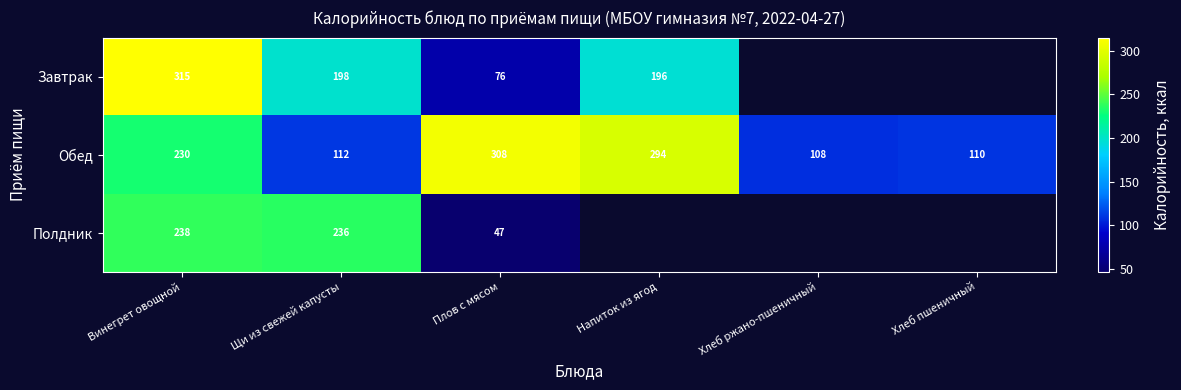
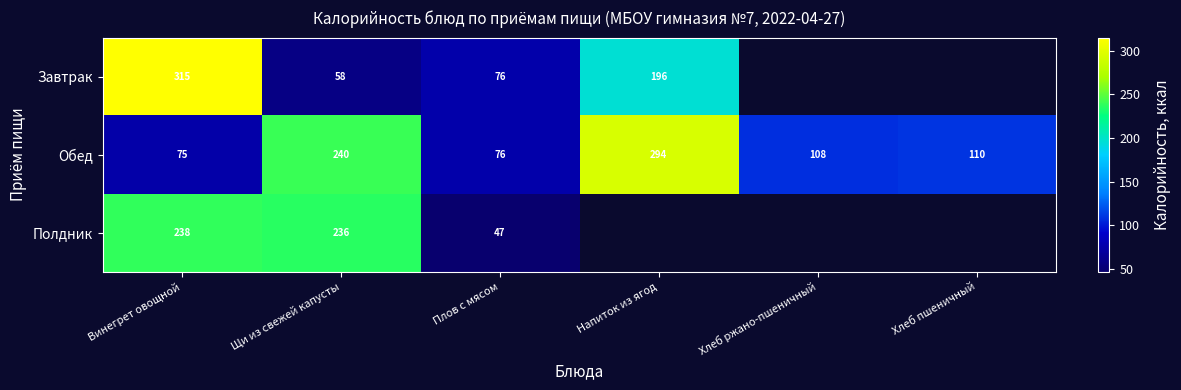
  {
    "Завтрак": {
      "Винегрет овощной": 315,
-     "Щи из свежей капусты": 198,
+     "Щи из свежей капусты": 58,
      "Плов с мясом": 76,
      "Напиток из ягод": 196
    },
    "Обед": {
-     "Винегрет овощной": 230,
-     "Щи из свежей капусты": 112,
-     "Плов с мясом": 308,
+     "Винегрет овощной": 75,
+     "Щи из свежей капусты": 240,
+     "Плов с мясом": 76,
      "Напиток из ягод": 294,
      "Хлеб ржано-пшеничный": 108,
      "Хлеб пшеничный": 110
    },
    "Полдник": {
      "Винегрет овощной": 238,
      "Щи из свежей капусты": 236,
      "Плов с мясом": 47
    }
  }
